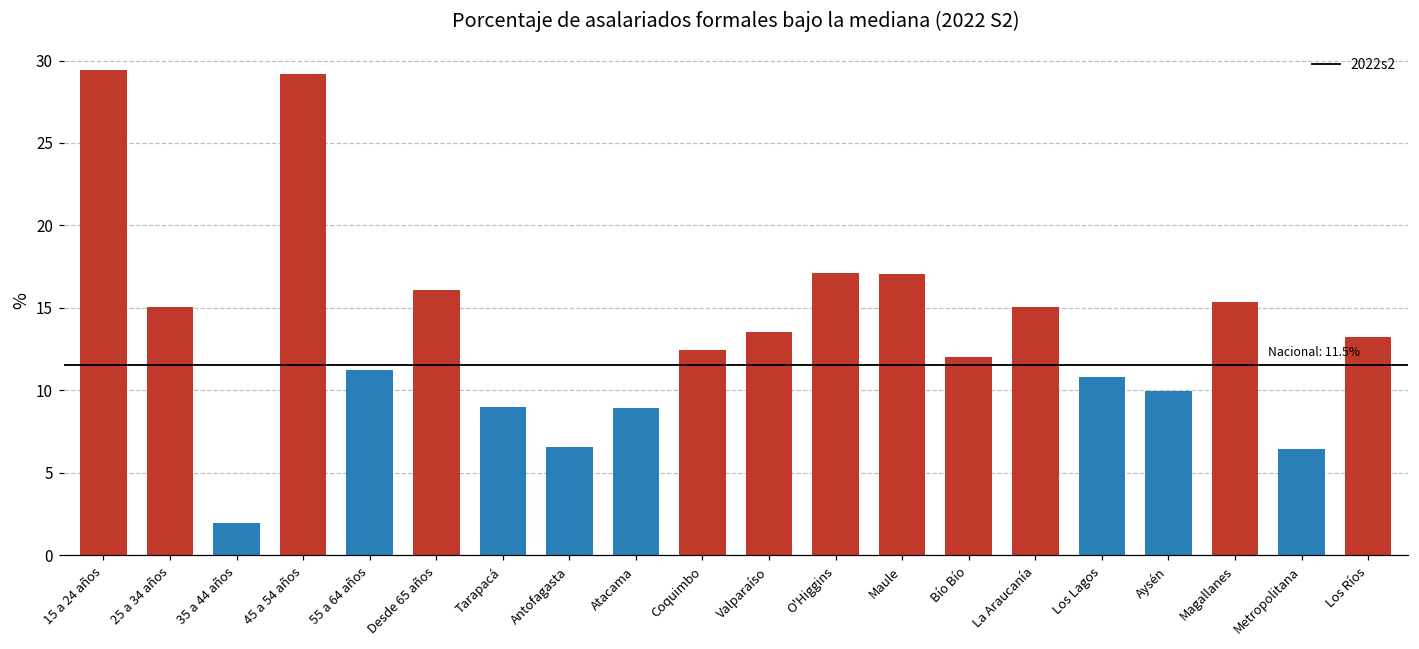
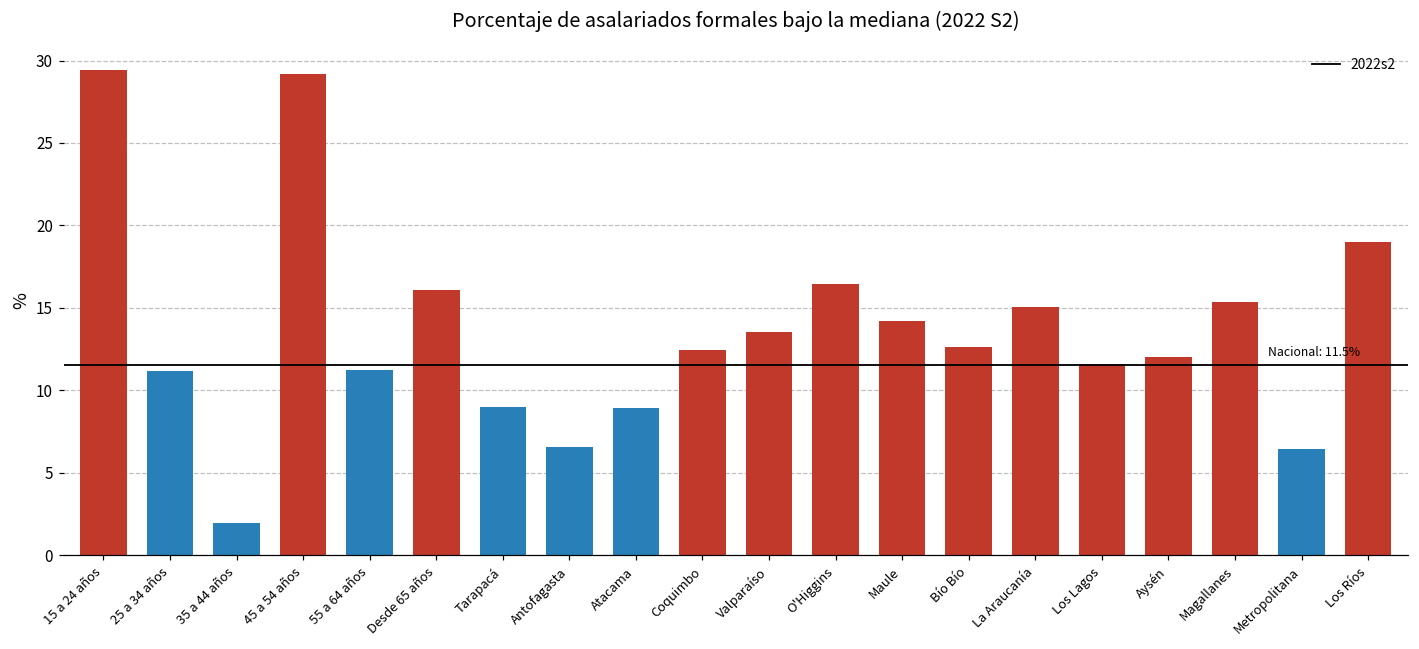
  {
    "15 a 24 años": 29.4,
-   "25 a 34 años": 15.0,
+   "25 a 34 años": 11.2,
    "35 a 44 años": 1.9,
    "45 a 54 años": 29.2,
    "55 a 64 años": 11.3,
    "Desde 65 años": 16.1,
    "Tarapacá": 9.0,
    "Antofagasta": 6.5,
    "Atacama": 8.9,
    "Coquimbo": 12.4,
    "Valparaíso": 13.6,
-   "O'Higgins": 17.1,
-   "Maule": 17.1,
-   "Bío Bío": 12.0,
+   "O'Higgins": 16.5,
+   "Maule": 14.2,
+   "Bío Bío": 12.6,
    "La Araucanía": 15.0,
-   "Los Lagos": 10.8,
-   "Aysén": 10.0,
+   "Los Lagos": 11.6,
+   "Aysén": 12.0,
    "Magallanes": 15.4,
    "Metropolitana": 6.4,
-   "Los Ríos": 13.3
+   "Los Ríos": 19.0
  }
